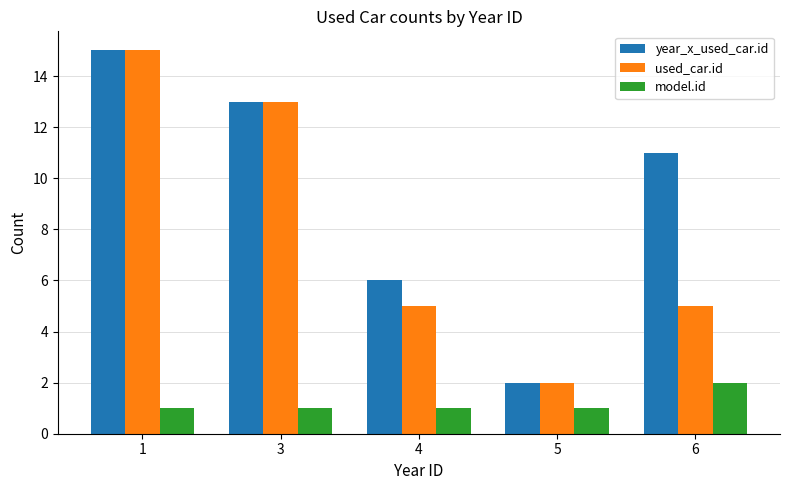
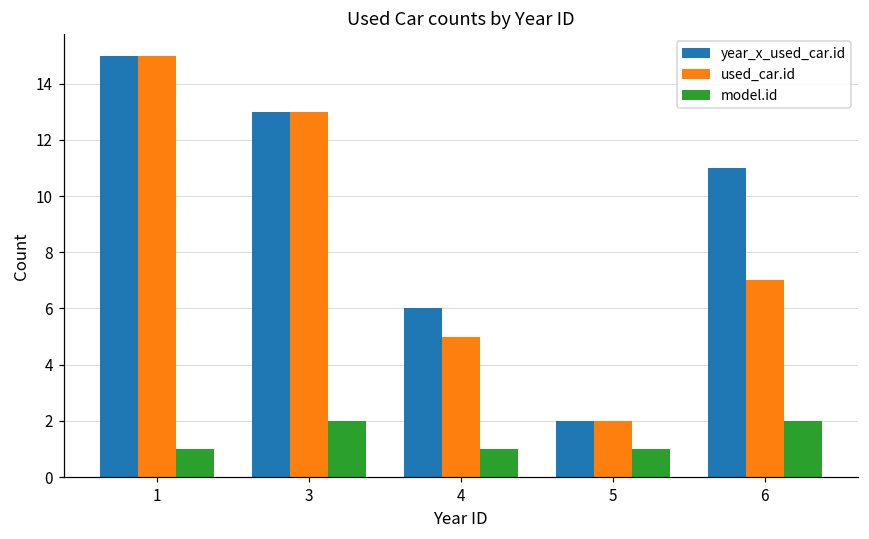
  {
    "year_x_used_car.id": {
      "1": 15,
      "3": 13,
      "4": 6,
      "5": 2,
      "6": 11
    },
    "used_car.id": {
      "1": 15,
      "3": 13,
      "4": 5,
      "5": 2,
-     "6": 5
+     "6": 7
    },
    "model.id": {
      "1": 1,
-     "3": 1,
+     "3": 2,
      "4": 1,
      "5": 1,
      "6": 2
    }
  }
